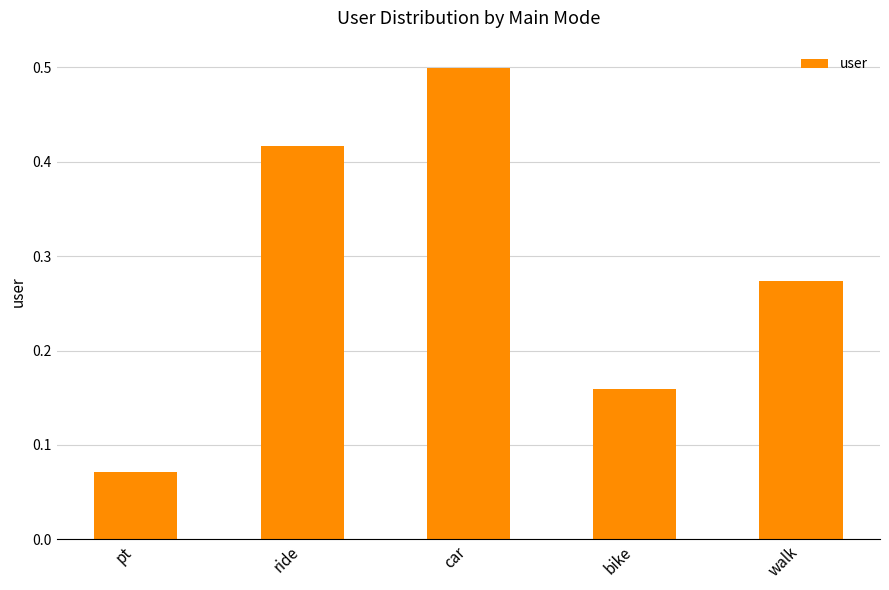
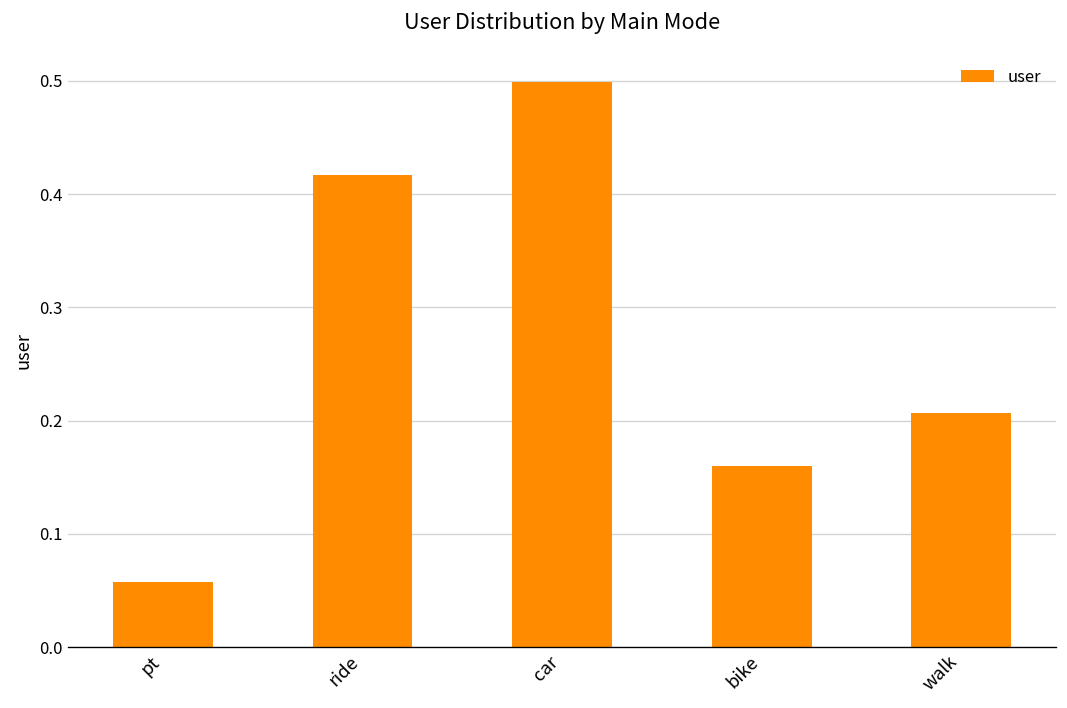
  {
-   "pt": 0.07,
+   "pt": 0.06,
    "ride": 0.42,
    "car": 0.50,
    "bike": 0.16,
-   "walk": 0.27
+   "walk": 0.21
  }
